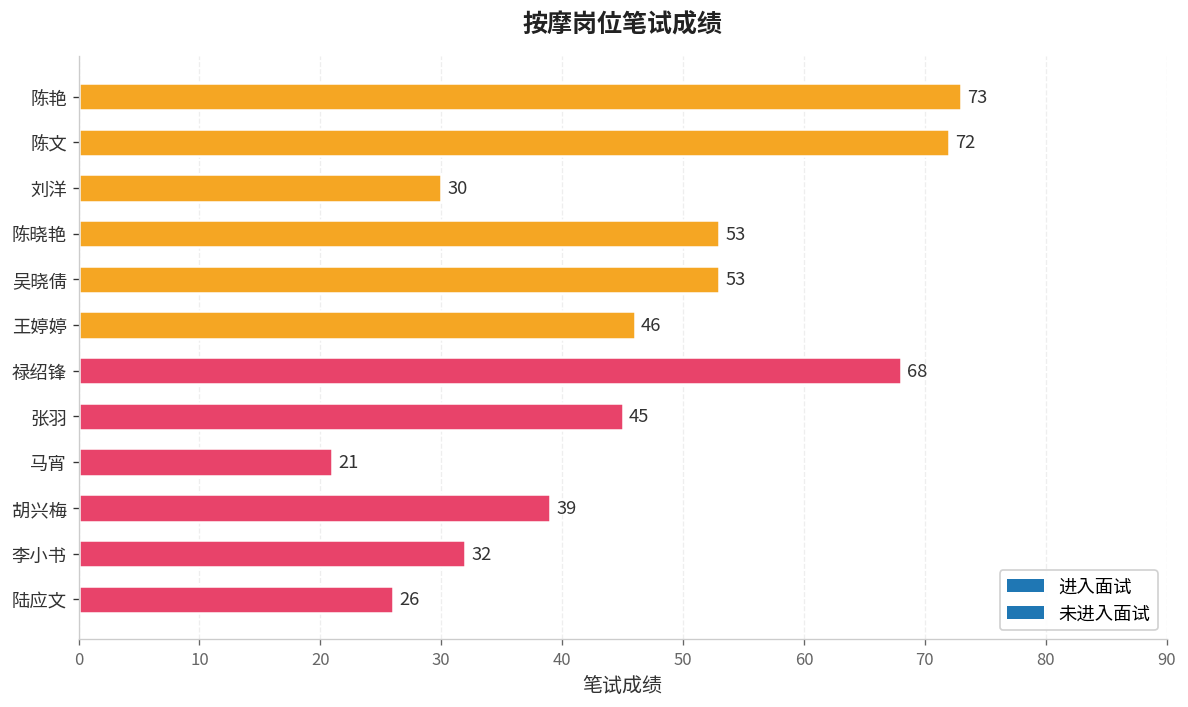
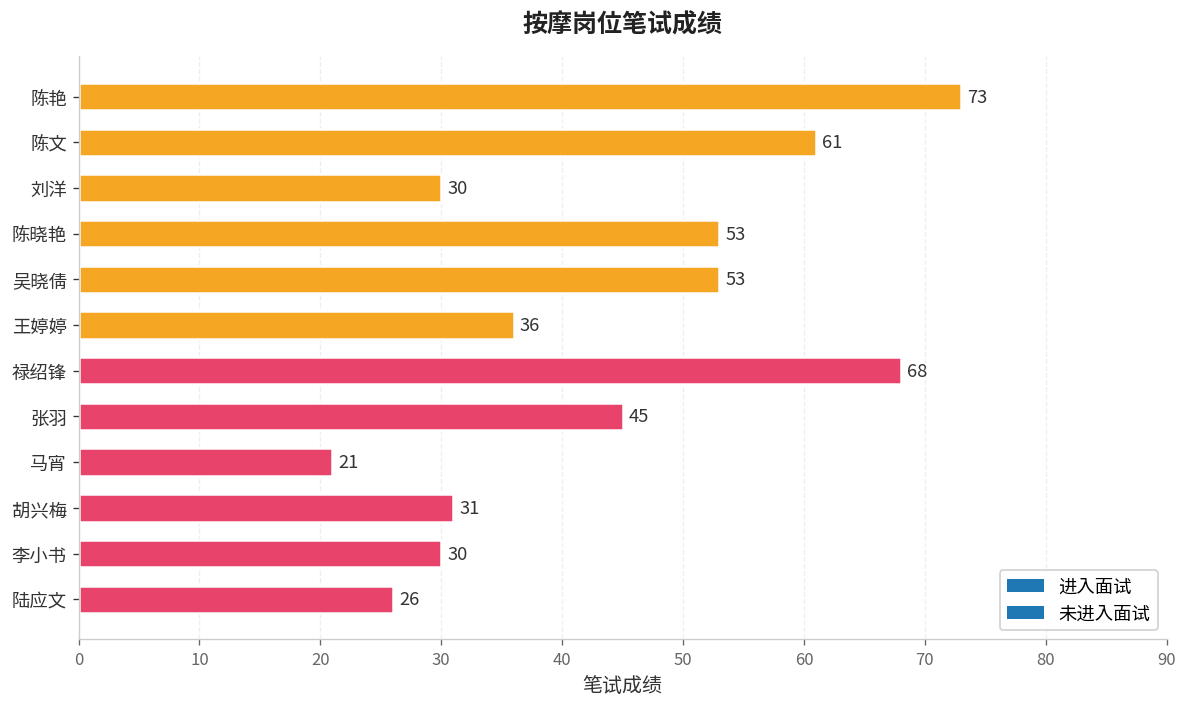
  {
    "陈艳": 73,
-   "陈文": 72,
+   "陈文": 61,
    "刘洋": 30,
    "陈晓艳": 53,
    "吴晓倩": 53,
-   "王婷婷": 46,
+   "王婷婷": 36,
    "禄绍锋": 68,
    "张羽": 45,
    "马宵": 21,
-   "胡兴梅": 39,
-   "李小书": 32,
+   "胡兴梅": 31,
+   "李小书": 30,
    "陆应文": 26
  }
